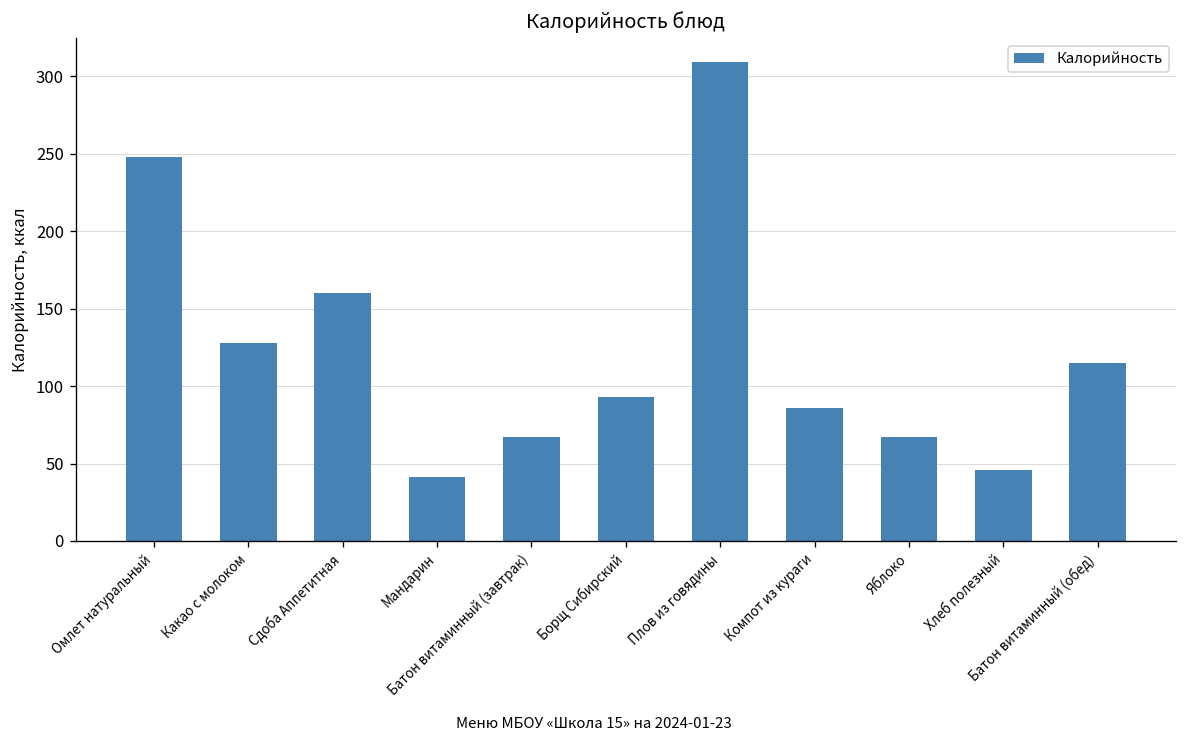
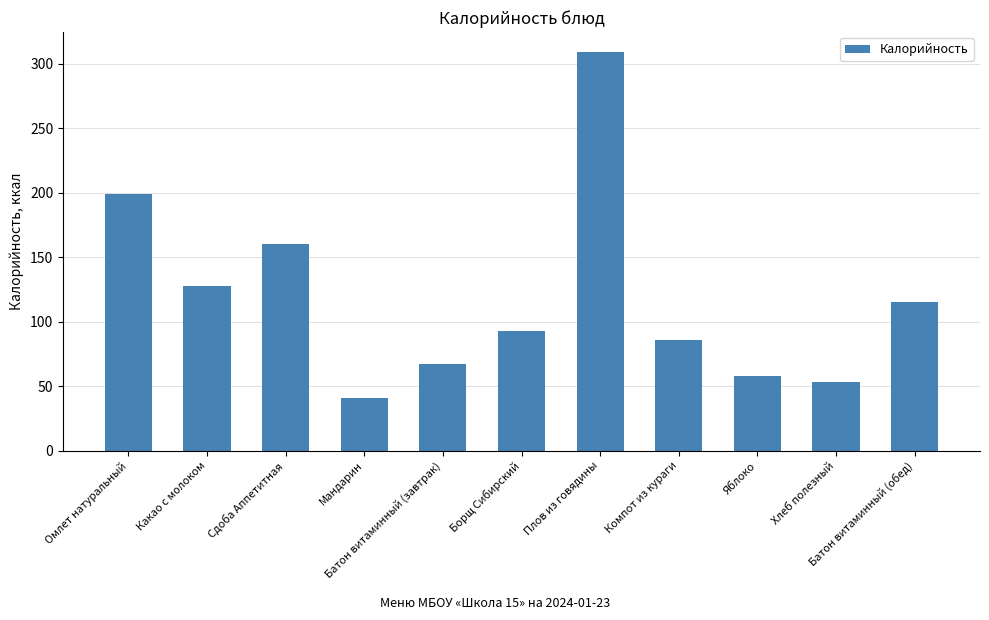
  {
-   "Омлет натуральный": 248,
+   "Омлет натуральный": 199,
    "Какао с молоком": 128,
    "Сдоба Аппетитная": 160,
    "Мандарин": 41,
    "Батон витаминный (завтрак)": 67,
    "Борщ Сибирский": 93,
    "Плов из говядины": 309,
    "Компот из кураги": 86,
-   "Яблоко": 67,
-   "Хлеб полезный": 46,
+   "Яблоко": 58,
+   "Хлеб полезный": 53,
    "Батон витаминный (обед)": 115
  }
